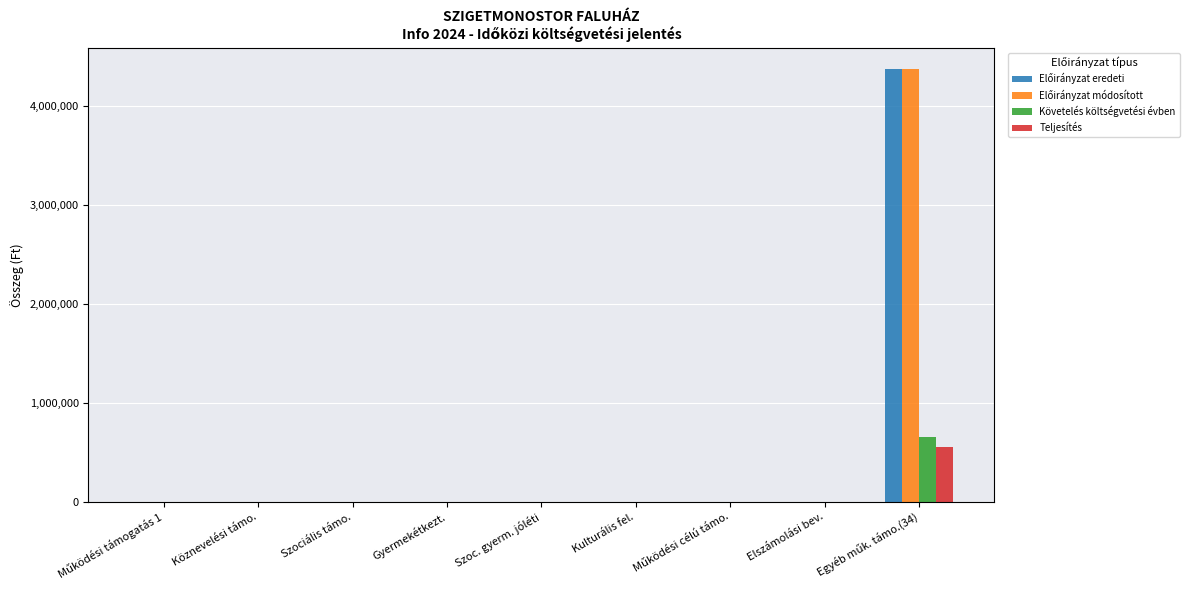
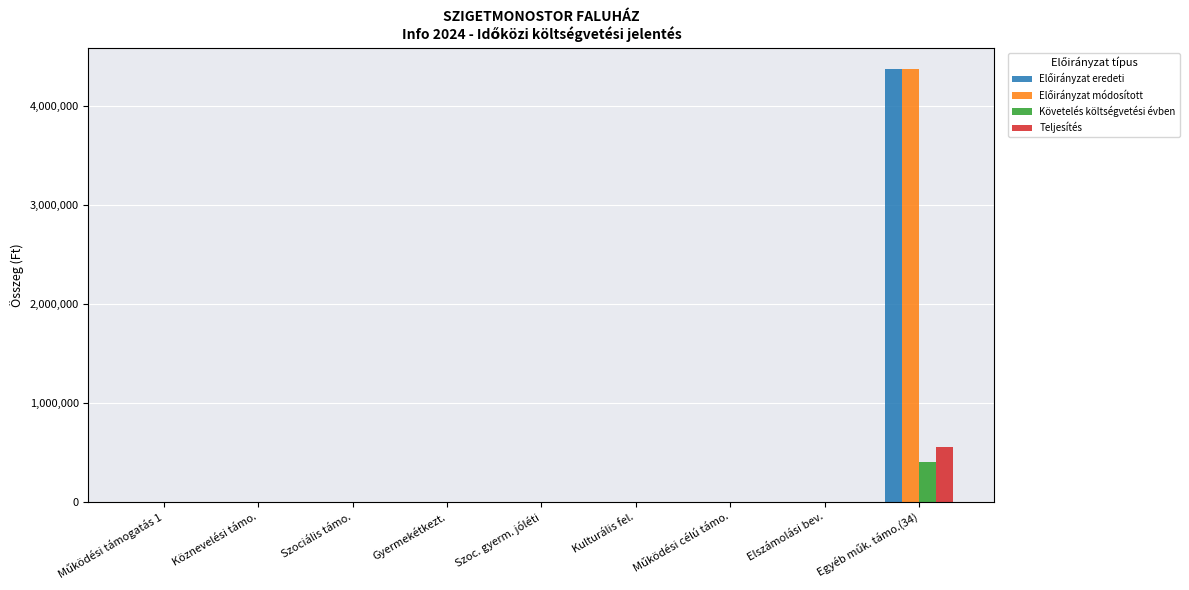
  {
    "Előirányzat eredeti": {
      "Működési támogatás 1": "0",
      "Köznevelési támo.": "0",
      "Szociális támo.": "0",
      "Gyermekétkezt.": "0",
      "Szoc. gyerm. jóléti": "0",
      "Kulturális fel.": "0",
      "Működési célú támo.": "0",
      "Elszámolási bev.": "0",
      "Egyéb műk. támo.(34)": "4,400,000"
    },
    "Előirányzat módosított": {
      "Működési támogatás 1": "0",
      "Köznevelési támo.": "0",
      "Szociális támo.": "0",
      "Gyermekétkezt.": "0",
      "Szoc. gyerm. jóléti": "0",
      "Kulturális fel.": "0",
      "Működési célú támo.": "0",
      "Elszámolási bev.": "0",
      "Egyéb műk. támo.(34)": "4,400,000"
    },
    "Követelés költségvetési évben": {
      "Működési támogatás 1": "0",
      "Köznevelési támo.": "0",
      "Szociális támo.": "0",
      "Gyermekétkezt.": "0",
      "Szoc. gyerm. jóléti": "0",
      "Kulturális fel.": "0",
      "Működési célú támo.": "0",
      "Elszámolási bev.": "0",
-     "Egyéb műk. támo.(34)": "700,000"
+     "Egyéb műk. támo.(34)": "400,000"
    },
    "Teljesítés": {
      "Működési támogatás 1": "0",
      "Köznevelési támo.": "0",
      "Szociális támo.": "0",
      "Gyermekétkezt.": "0",
      "Szoc. gyerm. jóléti": "0",
      "Kulturális fel.": "0",
      "Működési célú támo.": "0",
      "Elszámolási bev.": "0",
      "Egyéb műk. támo.(34)": "600,000"
    }
  }
